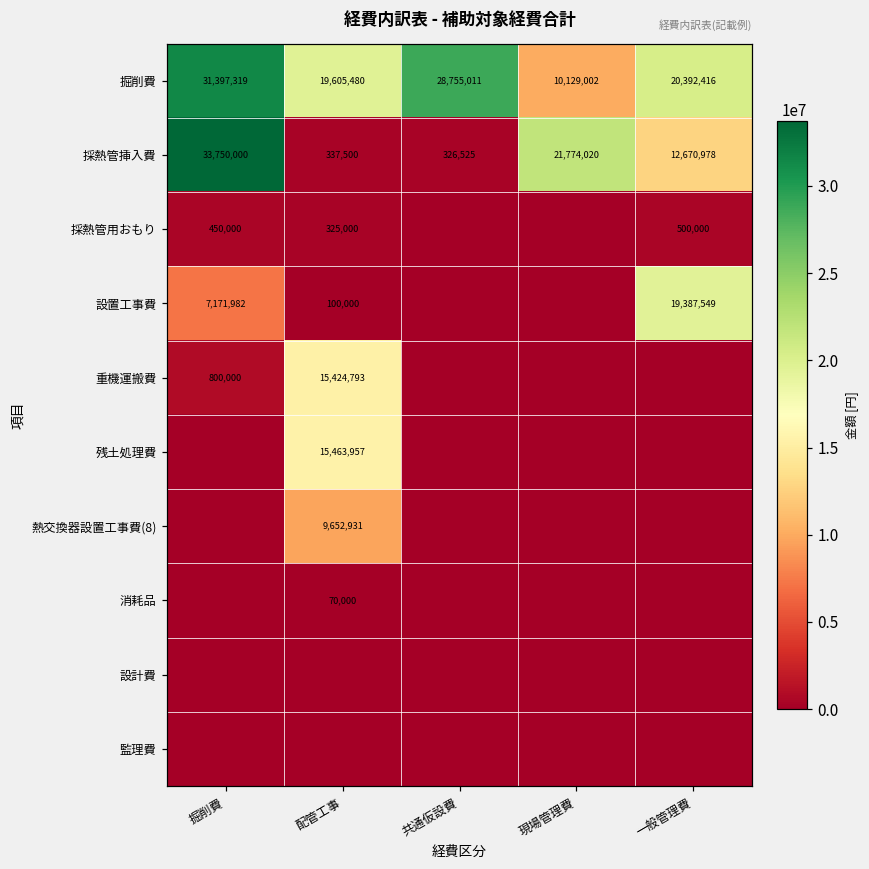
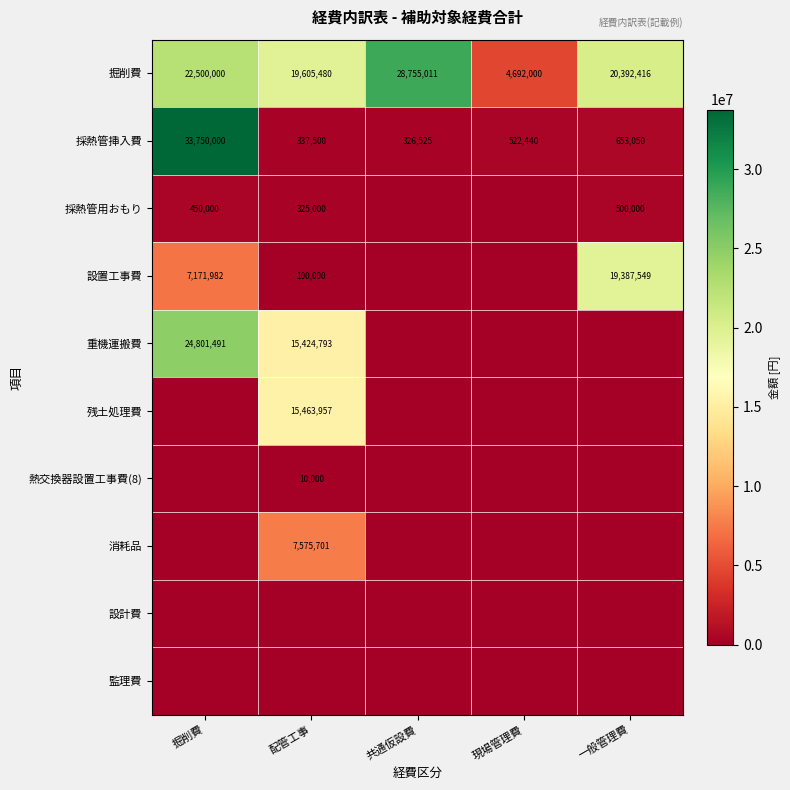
  {
    "掘削費": {
-     "掘削費": "31,397,319",
+     "掘削費": "22,500,000",
      "配管工事": "19,605,480",
      "共通仮設費": "28,755,011",
-     "現場管理費": "10,129,002",
+     "現場管理費": "4,692,000",
      "一般管理費": "20,392,416"
    },
    "採熱管挿入費": {
      "掘削費": "33,750,000",
      "配管工事": "337,500",
      "共通仮設費": "326,525",
-     "現場管理費": "21,774,020",
-     "一般管理費": "12,670,978"
+     "現場管理費": "522,440",
+     "一般管理費": "653,050"
    },
    "採熱管用おもり": {
      "掘削費": "450,000",
      "配管工事": "325,000",
      "一般管理費": "500,000"
    },
    "設置工事費": {
      "掘削費": "7,171,982",
      "配管工事": "100,000",
      "一般管理費": "19,387,549"
    },
    "重機運搬費": {
-     "掘削費": "800,000",
+     "掘削費": "24,801,491",
      "配管工事": "15,424,793"
    },
    "残土処理費": {
      "配管工事": "15,463,957"
    },
    "熱交換器設置工事費(8)": {
-     "配管工事": "9,652,931"
+     "配管工事": "10,000"
    },
    "消耗品": {
-     "配管工事": "70,000"
+     "配管工事": "7,575,701"
    }
  }
